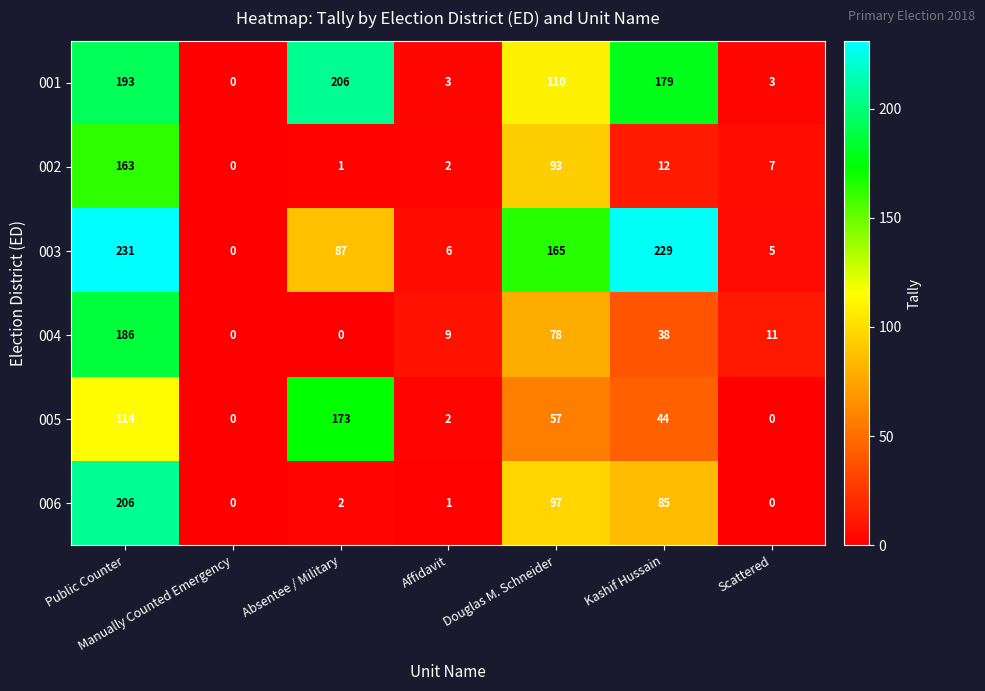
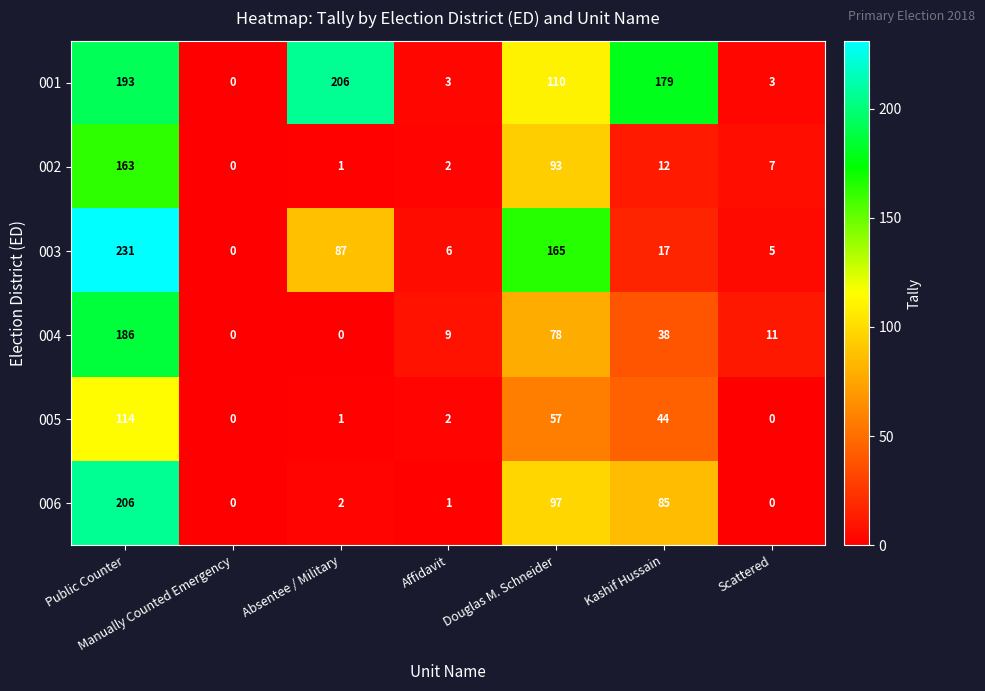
  {
    "001": {
      "Public Counter": 193,
      "Manually Counted Emergency": 0,
      "Absentee / Military": 206,
      "Affidavit": 3,
      "Douglas M. Schneider": 110,
      "Kashif Hussain": 179,
      "Scattered": 3
    },
    "002": {
      "Public Counter": 163,
      "Manually Counted Emergency": 0,
      "Absentee / Military": 1,
      "Affidavit": 2,
      "Douglas M. Schneider": 93,
      "Kashif Hussain": 12,
      "Scattered": 7
    },
    "003": {
      "Public Counter": 231,
      "Manually Counted Emergency": 0,
      "Absentee / Military": 87,
      "Affidavit": 6,
      "Douglas M. Schneider": 165,
-     "Kashif Hussain": 229,
+     "Kashif Hussain": 17,
      "Scattered": 5
    },
    "004": {
      "Public Counter": 186,
      "Manually Counted Emergency": 0,
      "Absentee / Military": 0,
      "Affidavit": 9,
      "Douglas M. Schneider": 78,
      "Kashif Hussain": 38,
      "Scattered": 11
    },
    "005": {
      "Public Counter": 114,
      "Manually Counted Emergency": 0,
-     "Absentee / Military": 173,
+     "Absentee / Military": 1,
      "Affidavit": 2,
      "Douglas M. Schneider": 57,
      "Kashif Hussain": 44,
      "Scattered": 0
    },
    "006": {
      "Public Counter": 206,
      "Manually Counted Emergency": 0,
      "Absentee / Military": 2,
      "Affidavit": 1,
      "Douglas M. Schneider": 97,
      "Kashif Hussain": 85,
      "Scattered": 0
    }
  }
